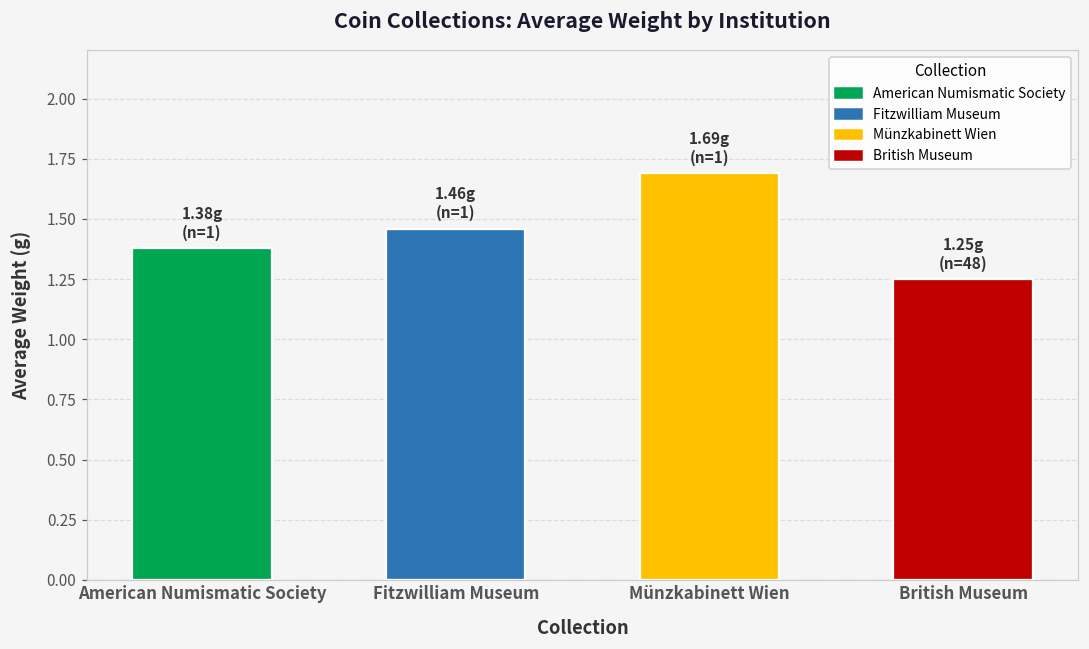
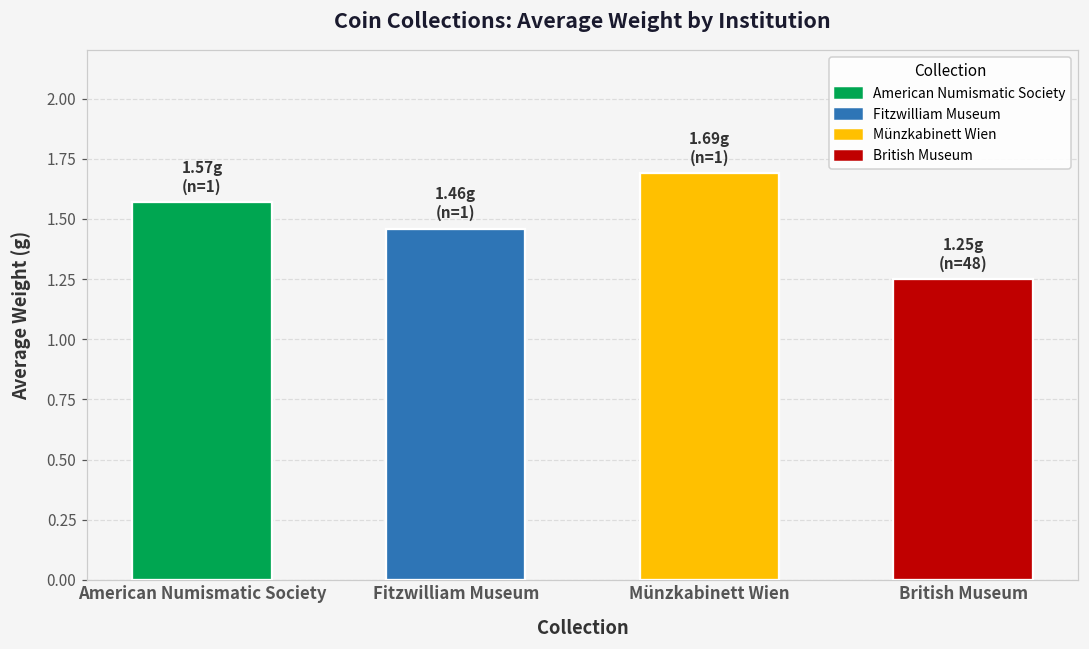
  {
-   "American Numismatic Society": "1.38g",
+   "American Numismatic Society": "1.57g",
    "Fitzwilliam Museum": "1.46g",
    "Münzkabinett Wien": "1.69g",
    "British Museum": "1.25g"
  }
